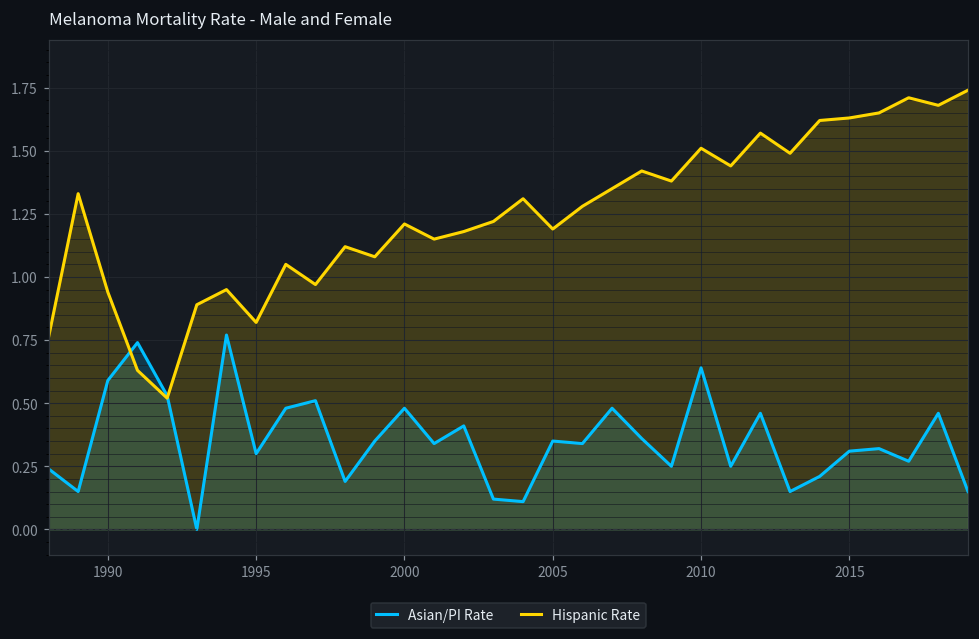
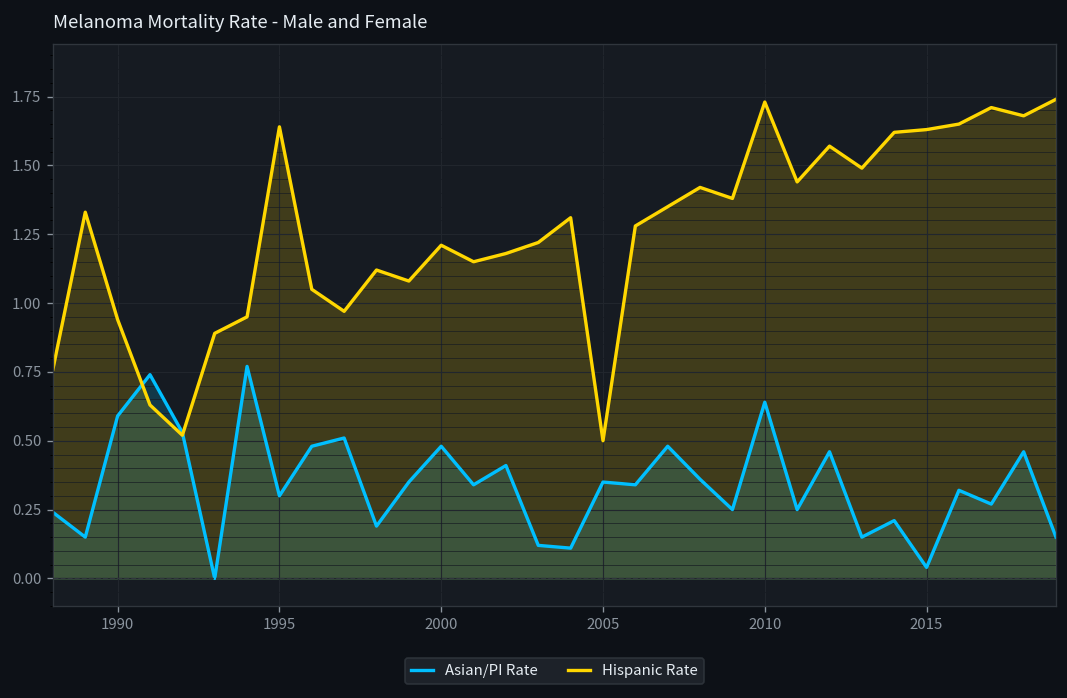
  {
    "Asian/PI Rate": {
      "1990": 0.59,
      "1995": 0.30,
      "2000": 0.48,
      "2005": 0.35,
      "2010": 0.64,
-     "2015": 0.31
+     "2015": 0.04
    },
    "Hispanic Rate": {
      "1990": 0.94,
-     "1995": 0.82,
+     "1995": 1.64,
      "2000": 1.21,
-     "2005": 1.19,
-     "2010": 1.51,
+     "2005": 0.50,
+     "2010": 1.73,
      "2015": 1.63
    }
  }
